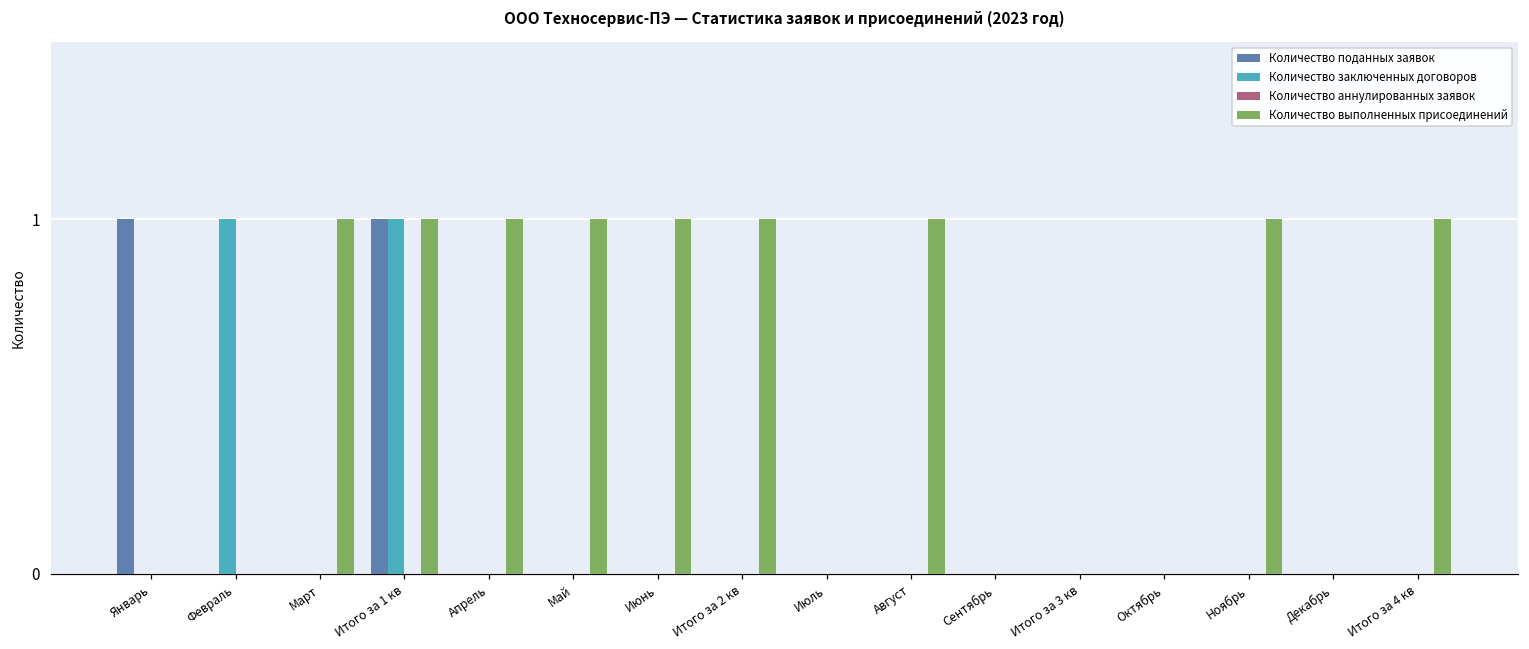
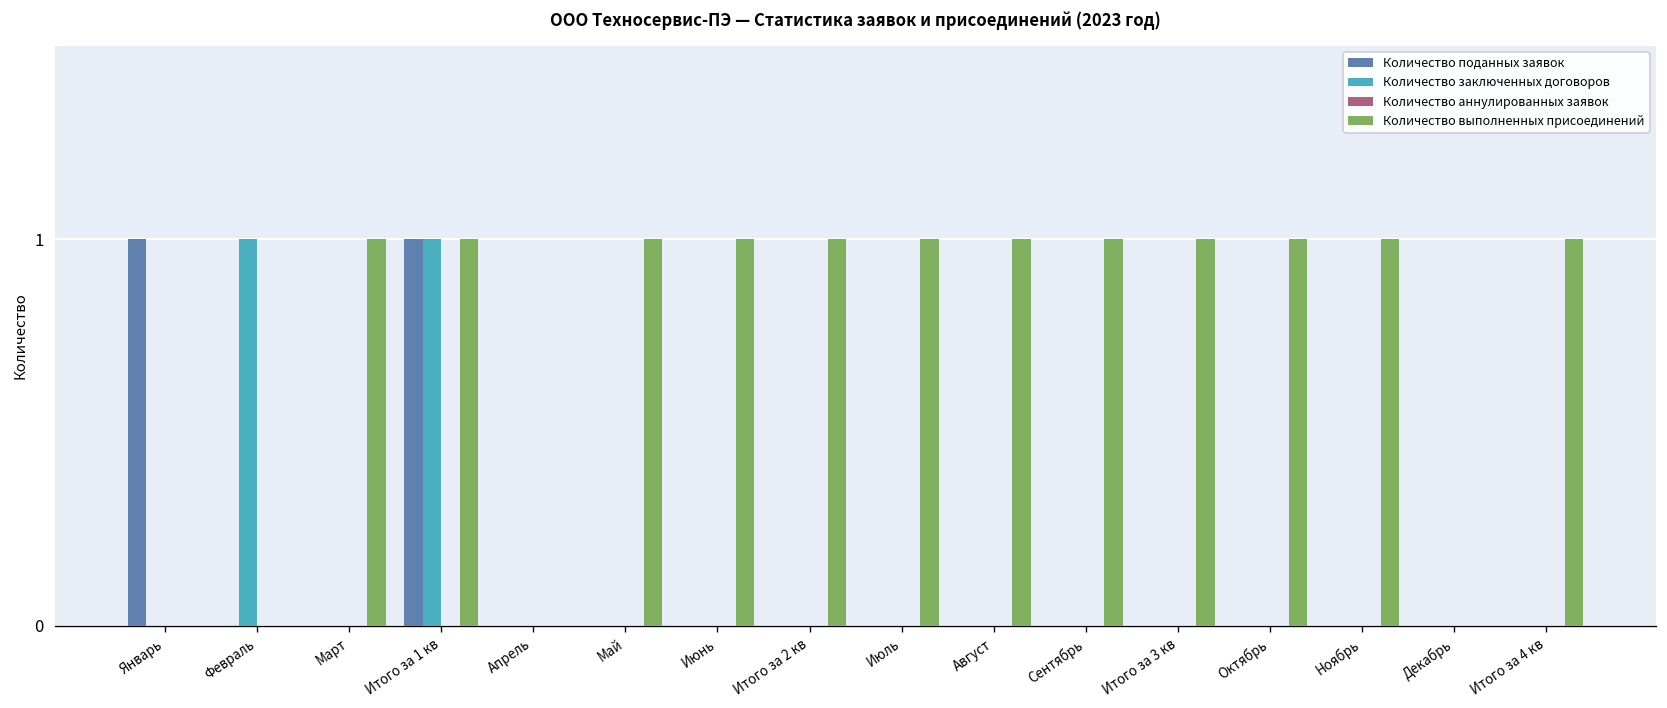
  {
    "Количество аннулированных заявок": {
      "Январь": 0,
      "Февраль": 0,
      "Март": 0,
      "Итого за 1 кв": 0,
      "Апрель": 0,
      "Май": 0,
      "Июнь": 0,
      "Итого за 2 кв": 0,
      "Июль": 0,
      "Август": 0,
      "Сентябрь": 0,
      "Итого за 3 кв": 0,
      "Октябрь": 0,
      "Ноябрь": 0,
      "Декабрь": 0,
      "Итого за 4 кв": 0
    },
    "Количество выполненных присоединений": {
      "Январь": 0,
      "Февраль": 0,
      "Март": 1,
      "Итого за 1 кв": 1,
-     "Апрель": 1,
+     "Апрель": 0,
      "Май": 1,
      "Июнь": 1,
      "Итого за 2 кв": 1,
-     "Июль": 0,
+     "Июль": 1,
      "Август": 1,
-     "Сентябрь": 0,
-     "Итого за 3 кв": 0,
-     "Октябрь": 0,
+     "Сентябрь": 1,
+     "Итого за 3 кв": 1,
+     "Октябрь": 1,
      "Ноябрь": 1,
      "Декабрь": 0,
      "Итого за 4 кв": 1
    }
  }
